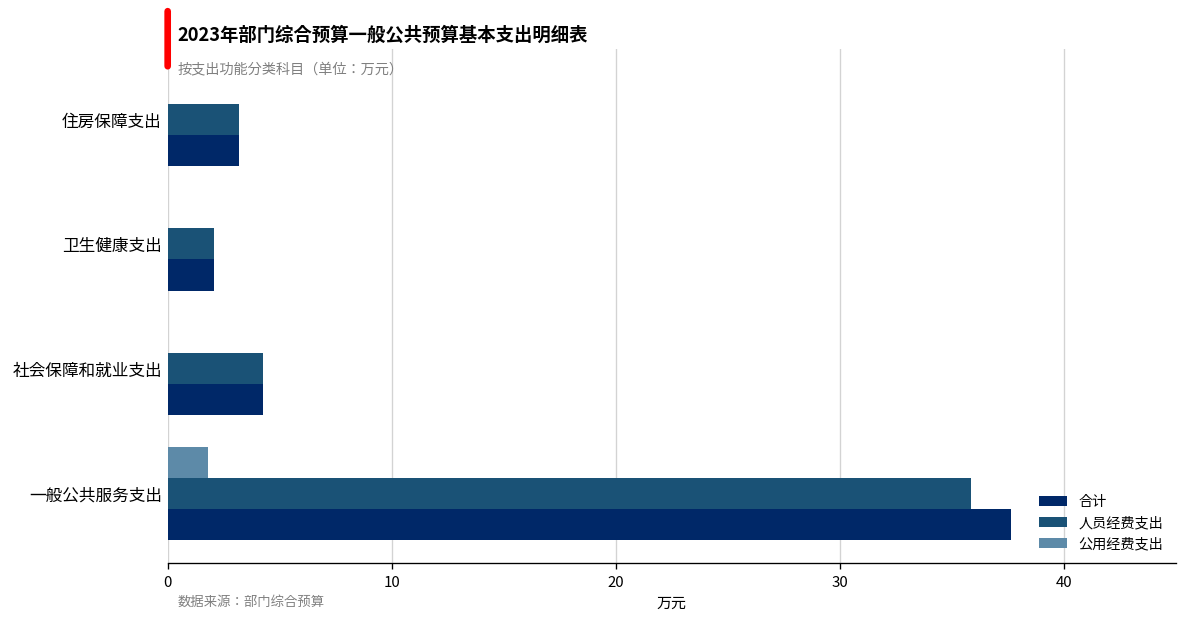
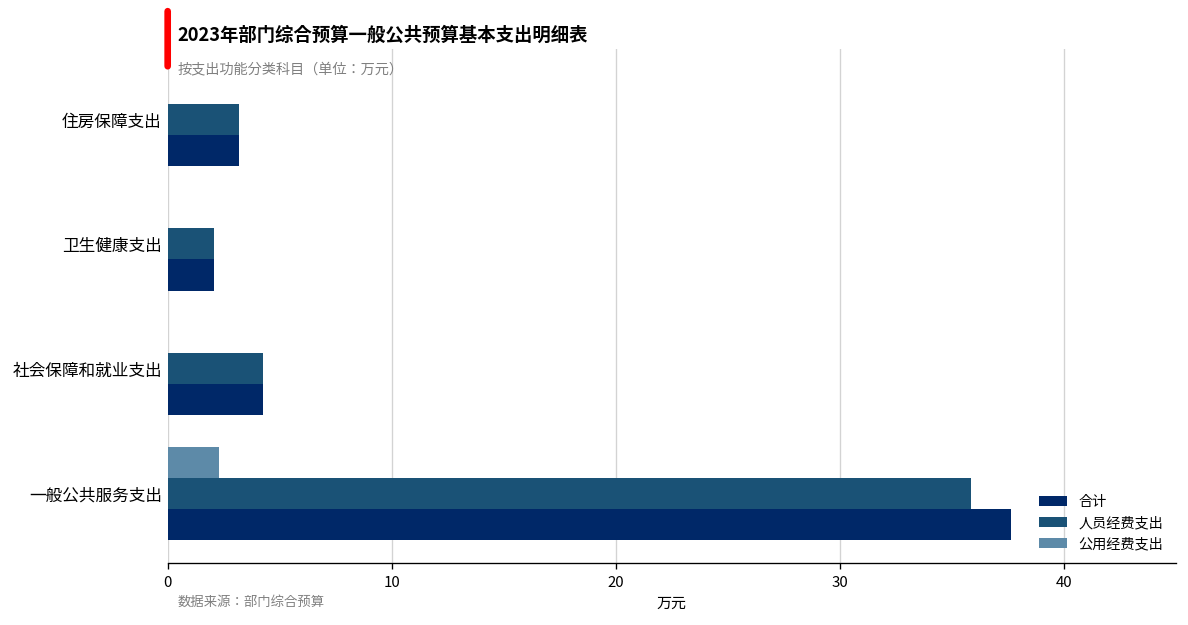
  {
    "公用经费支出": {
      "住房保障支出": 0.0,
      "卫生健康支出": 0.0,
      "社会保障和就业支出": 0.0,
-     "一般公共服务支出": 1.8
+     "一般公共服务支出": 2.3
    }
  }
